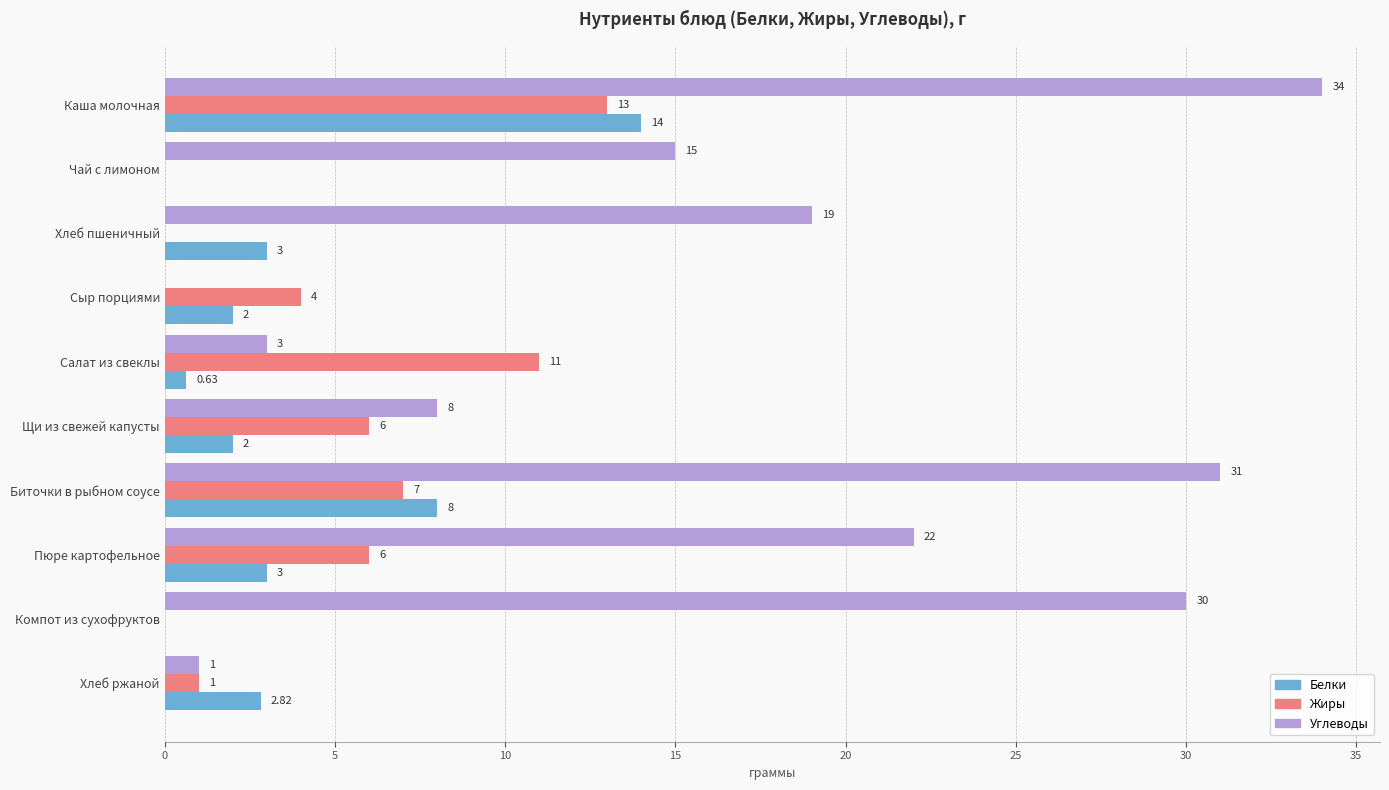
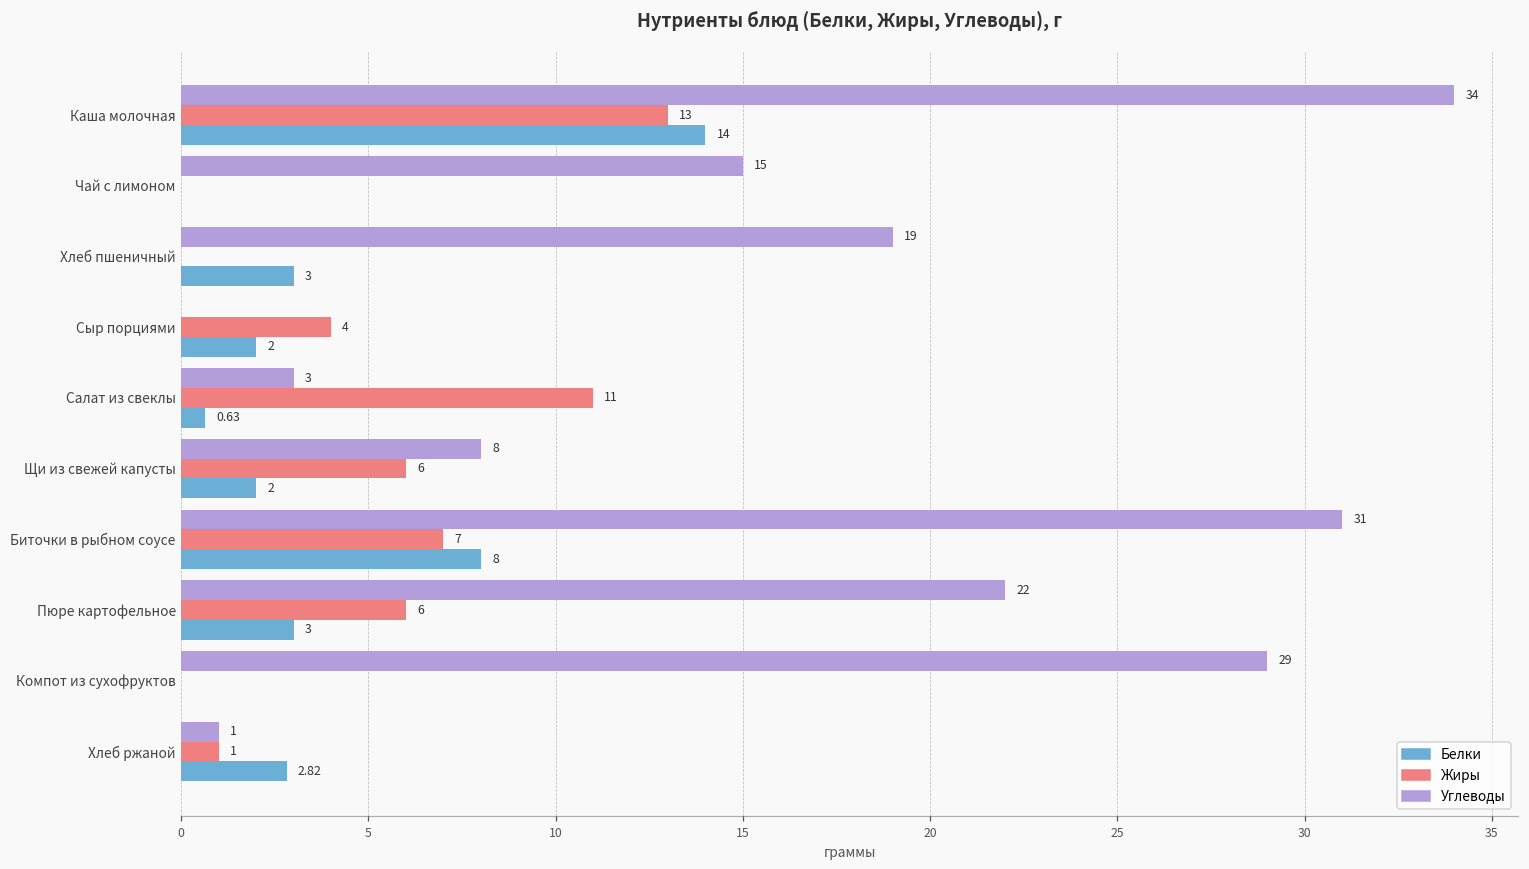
  {
    "Белки": {
      "Каша молочная": 14,
      "Хлеб пшеничный": 3,
      "Сыр порциями": 2,
      "Салат из свеклы": 0.63,
      "Щи из свежей капусты": 2,
      "Биточки в рыбном соусе": 8,
      "Пюре картофельное": 3,
      "Хлеб ржаной": 2.82
    },
    "Жиры": {
      "Каша молочная": 13,
      "Сыр порциями": 4,
      "Салат из свеклы": 11,
      "Щи из свежей капусты": 6,
      "Биточки в рыбном соусе": 7,
      "Пюре картофельное": 6,
      "Хлеб ржаной": 1
    },
    "Углеводы": {
      "Каша молочная": 34,
      "Чай с лимоном": 15,
      "Хлеб пшеничный": 19,
      "Салат из свеклы": 3,
      "Щи из свежей капусты": 8,
      "Биточки в рыбном соусе": 31,
      "Пюре картофельное": 22,
-     "Компот из сухофруктов": 30,
+     "Компот из сухофруктов": 29,
      "Хлеб ржаной": 1
    }
  }
